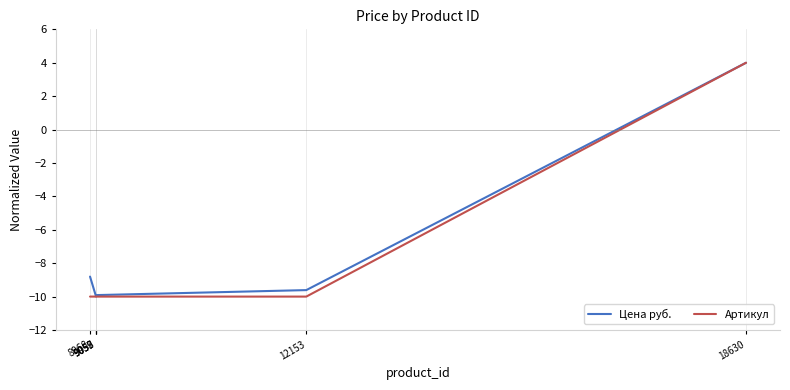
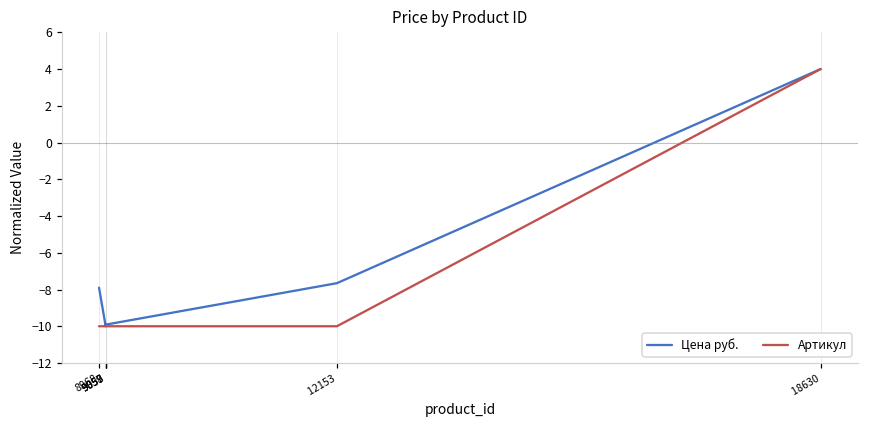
  {
    "Цена руб.": {
-     "8968": -8.8,
-     "12153": -9.6
+     "8968": -7.9,
+     "12153": -7.7
    },
    "Артикул": {
      "8968": -10.0,
      "12153": -10.0
    }
  }
